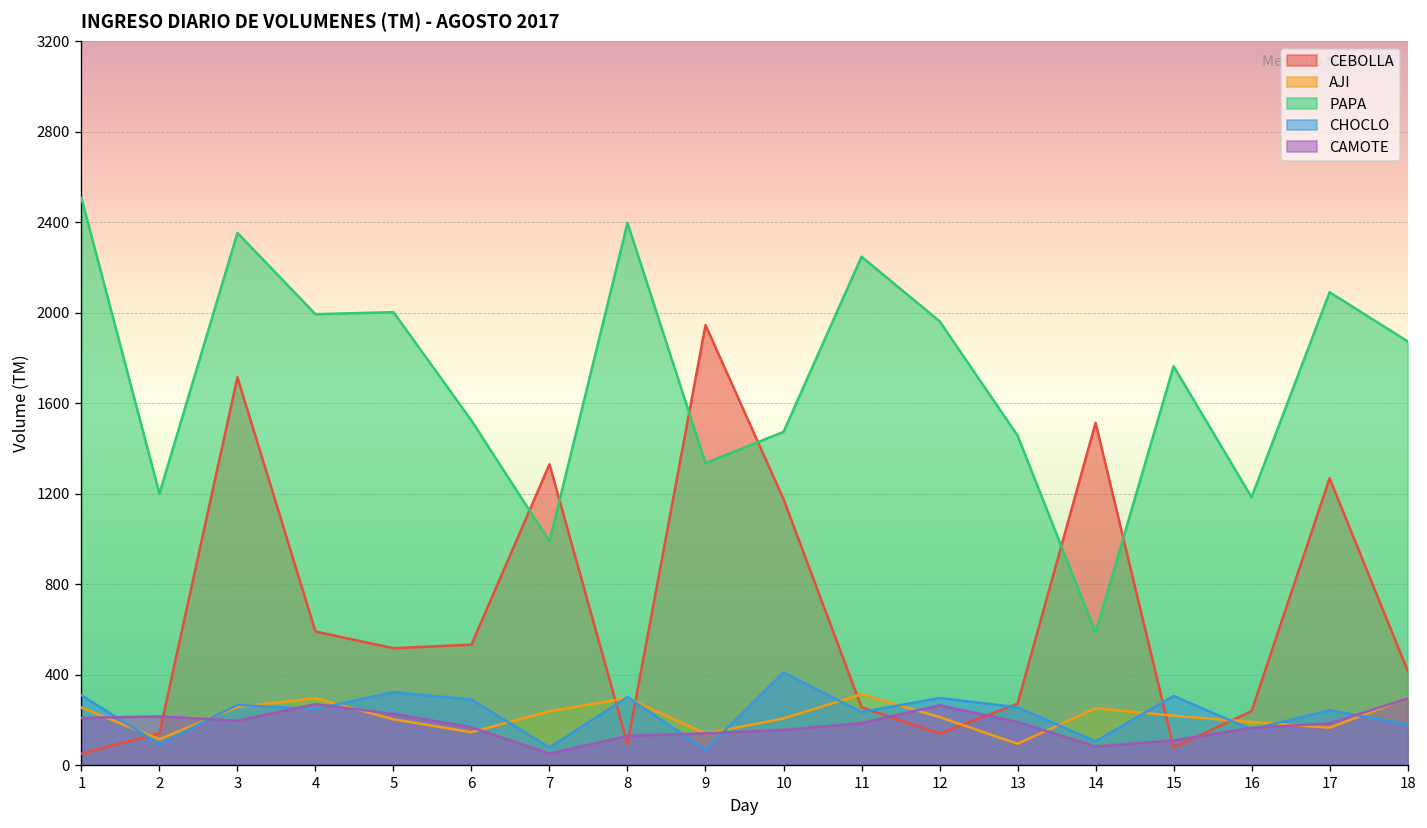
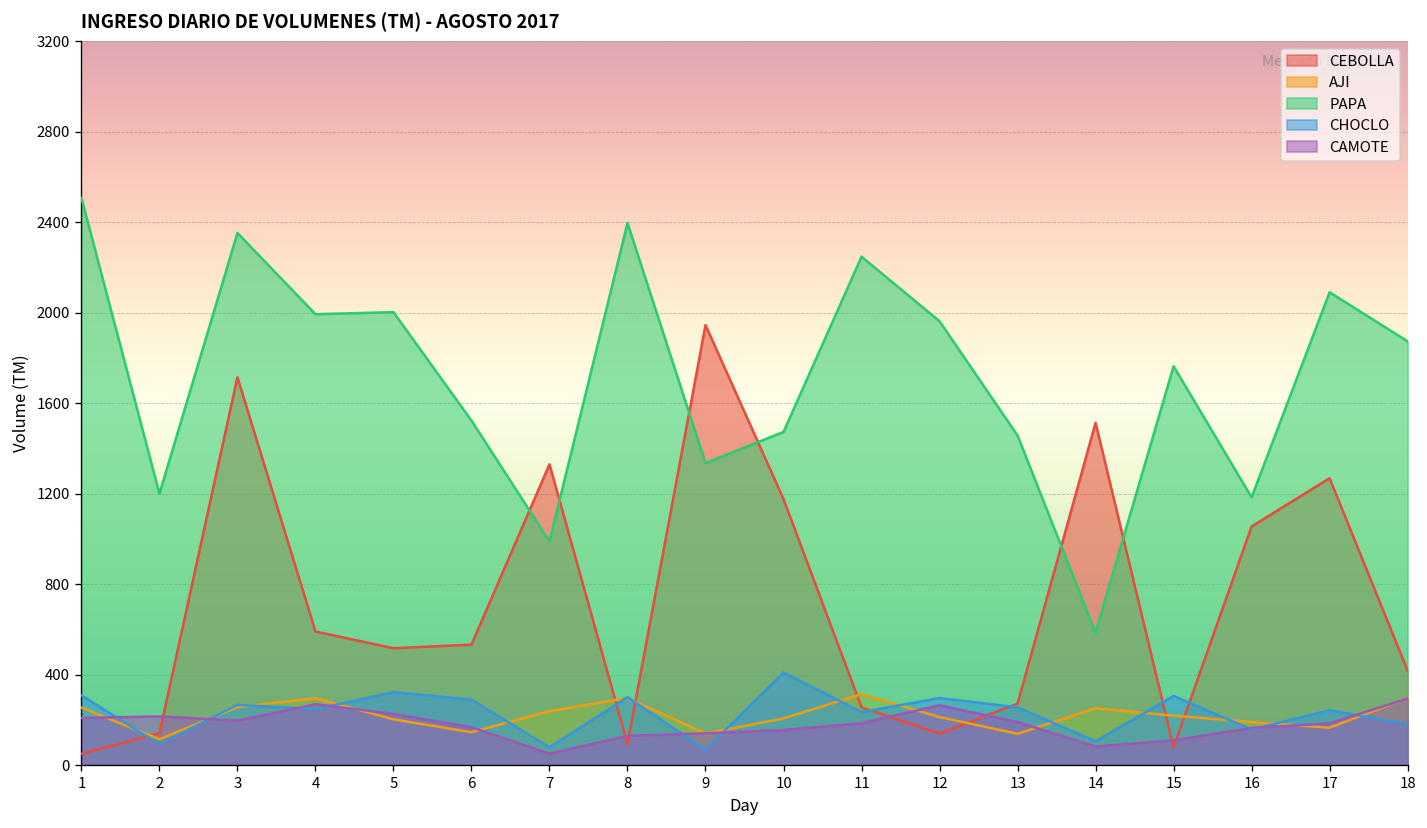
  {
    "CEBOLLA": {
      "1": 50,
      "2": 140,
      "3": 1710,
      "4": 590,
      "5": 520,
      "6": 530,
      "7": 1330,
      "8": 90,
      "9": 1950,
      "10": 1180,
      "11": 260,
      "12": 140,
      "13": 270,
      "14": 1510,
      "15": 80,
-     "16": 240,
+     "16": 1060,
      "17": 1270,
      "18": 420
    },
    "AJI": {
      "1": 260,
      "2": 120,
      "4": 300,
      "5": 200,
      "6": 150,
      "7": 240,
      "10": 210,
      "11": 310,
      "12": 210,
-     "13": 100,
+     "13": 140,
      "14": 250,
      "15": 220,
      "16": 190,
      "17": 170
    },
    "PAPA": {
      "1": 2510,
      "2": 1200,
      "3": 2350,
      "4": 1990,
      "5": 2000,
      "6": 1520,
      "7": 990,
      "8": 2400,
      "9": 1340,
      "10": 1470,
      "11": 2250,
      "12": 1960,
      "13": 1460,
      "14": 590,
      "15": 1760,
      "16": 1180,
      "17": 2090,
      "18": 1870
    },
    "CHOCLO": {
      "1": 310,
      "2": 90,
      "4": 250,
      "5": 320,
      "6": 290,
      "7": 80,
      "9": 70,
      "10": 410,
      "11": 240,
      "12": 300,
      "13": 260,
      "14": 110,
      "15": 310,
      "17": 240,
      "18": 180
    },
    "CAMOTE": {
      "1": 210,
      "2": 220,
      "3": 200,
      "4": 270,
      "5": 230,
      "6": 170,
      "7": 50,
      "8": 130,
      "10": 160,
      "11": 190,
      "12": 270,
      "13": 190,
      "14": 80,
      "15": 110,
      "17": 190
    }
  }
